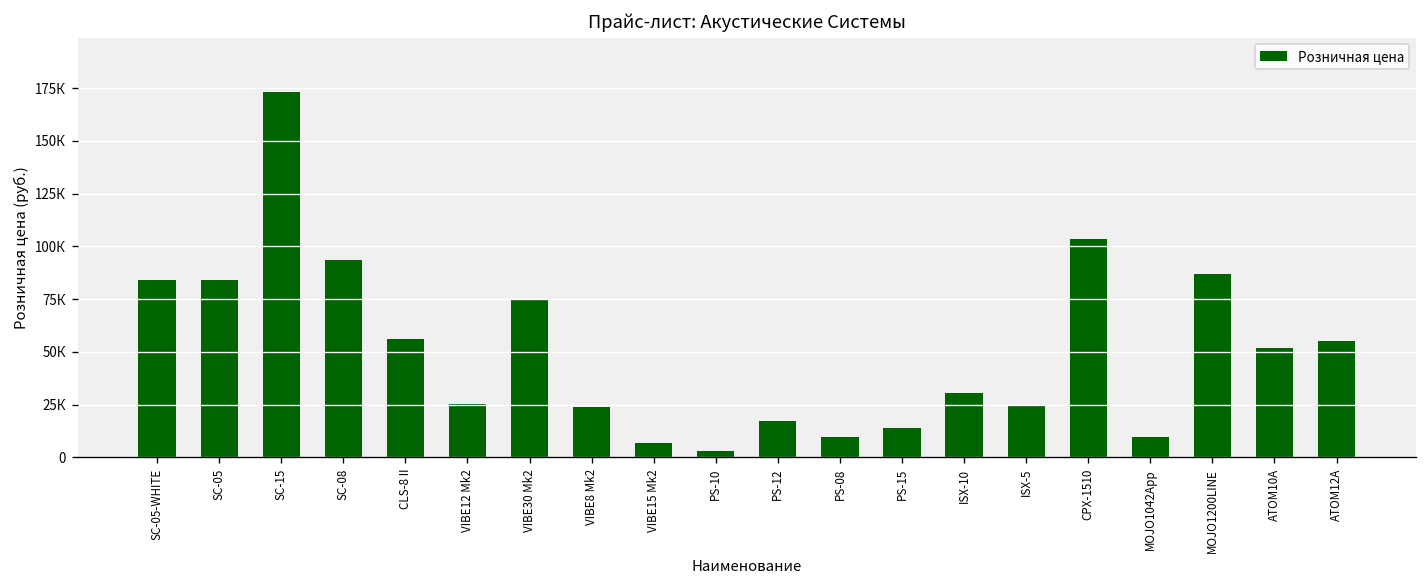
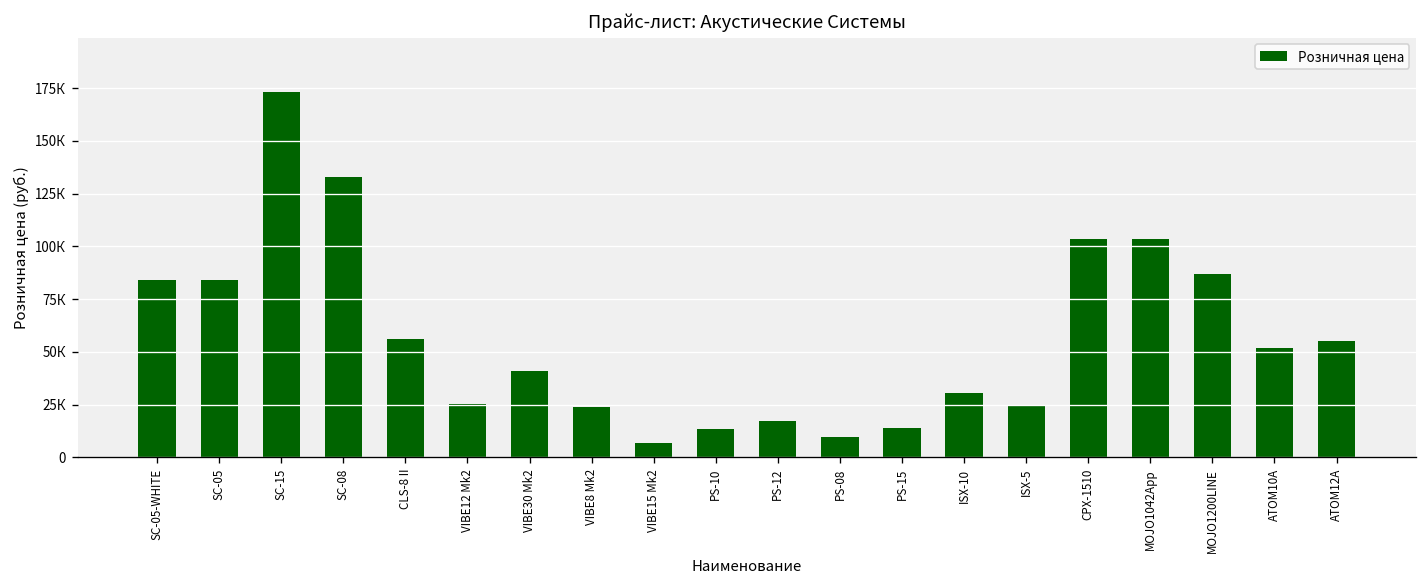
  {
    "SC-05-WHITE": "84К",
    "SC-05": "84К",
    "SC-15": "173К",
-   "SC-08": "94К",
+   "SC-08": "133К",
    "CLS-8 II": "56К",
    "VIBE12 Mk2": "25К",
-   "VIBE30 Mk2": "75К",
+   "VIBE30 Mk2": "41К",
    "VIBE8 Mk2": "24К",
    "VIBE15 Mk2": "7К",
-   "PS-10": "3К",
+   "PS-10": "13К",
    "PS-12": "17К",
    "PS-08": "10К",
    "PS-15": "14К",
    "ISX-10": "30К",
    "ISX-5": "24К",
    "CPX-1510": "104К",
-   "MOJO1042App": "10К",
+   "MOJO1042App": "104К",
    "MOJO1200LINE": "87К",
    "ATOM10A": "52К",
    "ATOM12A": "55К"
  }
